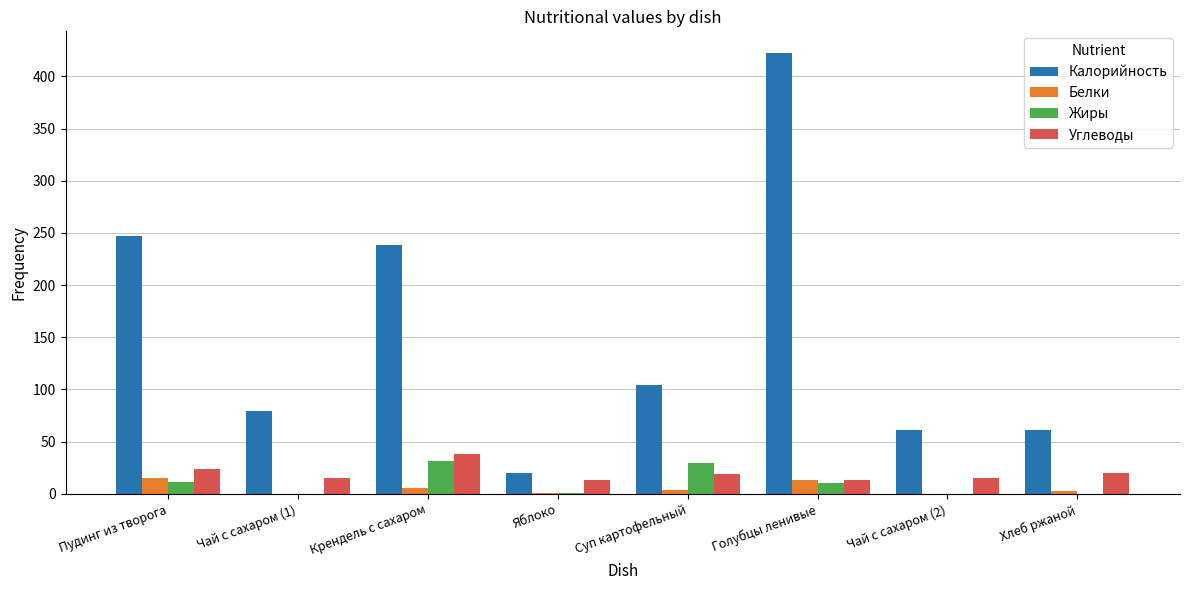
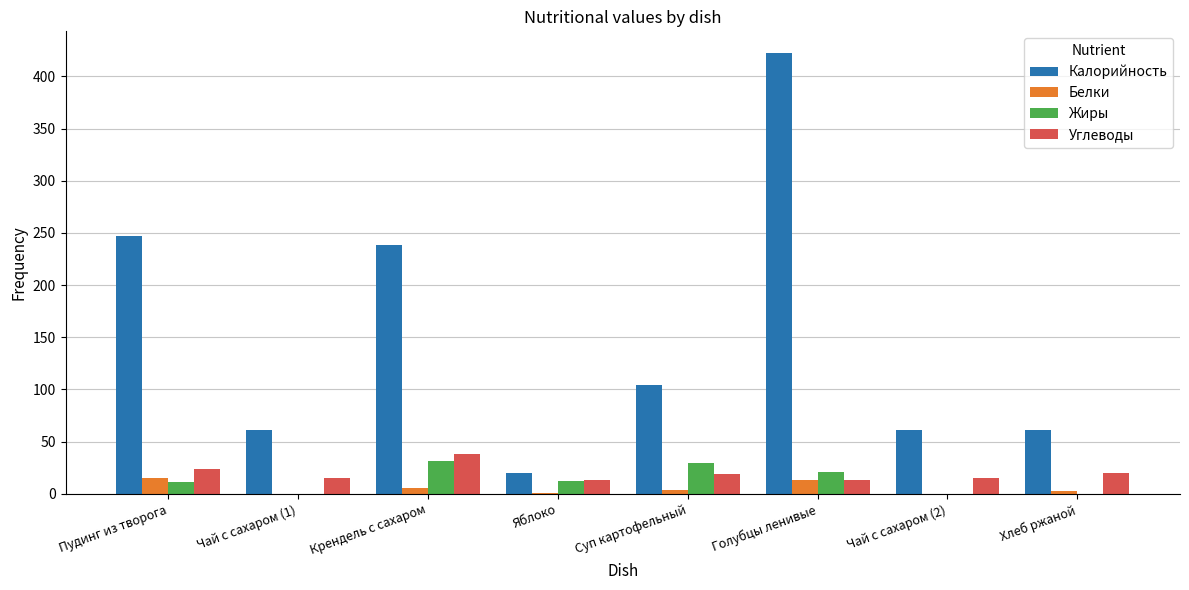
  {
    "Калорийность": {
      "Пудинг из творога": 247,
-     "Чай с сахаром (1)": 79,
+     "Чай с сахаром (1)": 61,
      "Крендель с сахаром": 238,
      "Яблоко": 20,
      "Суп картофельный": 104,
      "Голубцы ленивые": 422,
      "Чай с сахаром (2)": 61,
      "Хлеб ржаной": 61
    },
    "Жиры": {
      "Пудинг из творога": 11,
      "Чай с сахаром (1)": 0,
      "Крендель с сахаром": 31,
-     "Яблоко": 1,
+     "Яблоко": 12,
      "Суп картофельный": 30,
-     "Голубцы ленивые": 10,
+     "Голубцы ленивые": 21,
      "Чай с сахаром (2)": 0,
      "Хлеб ржаной": 0
    }
  }
